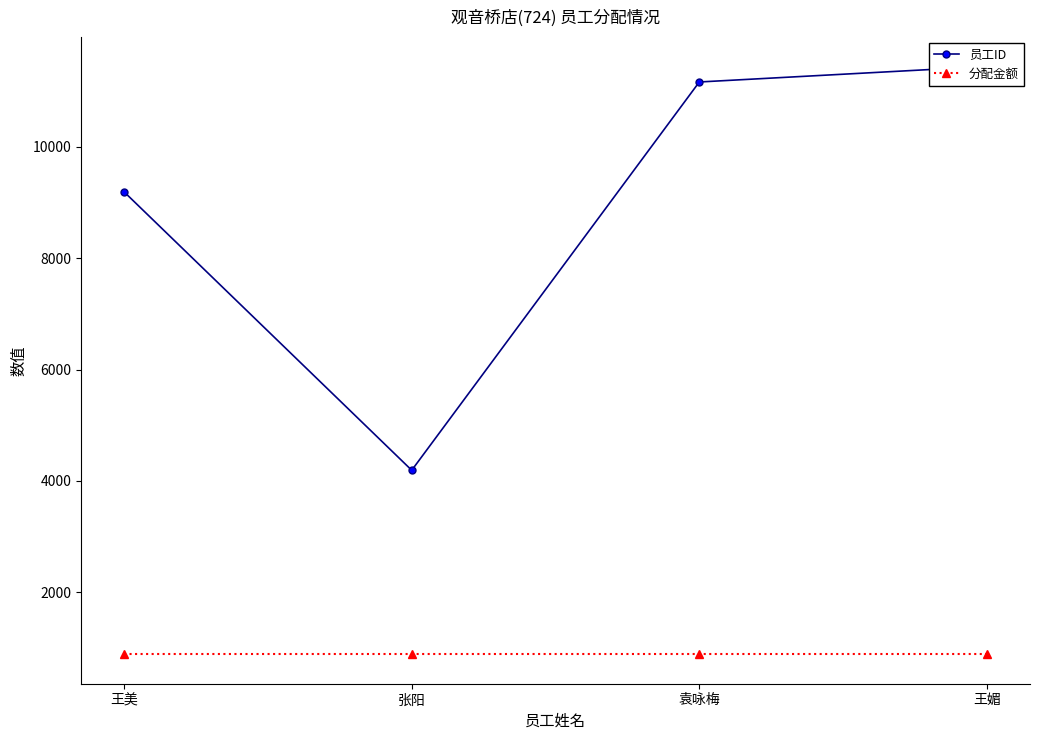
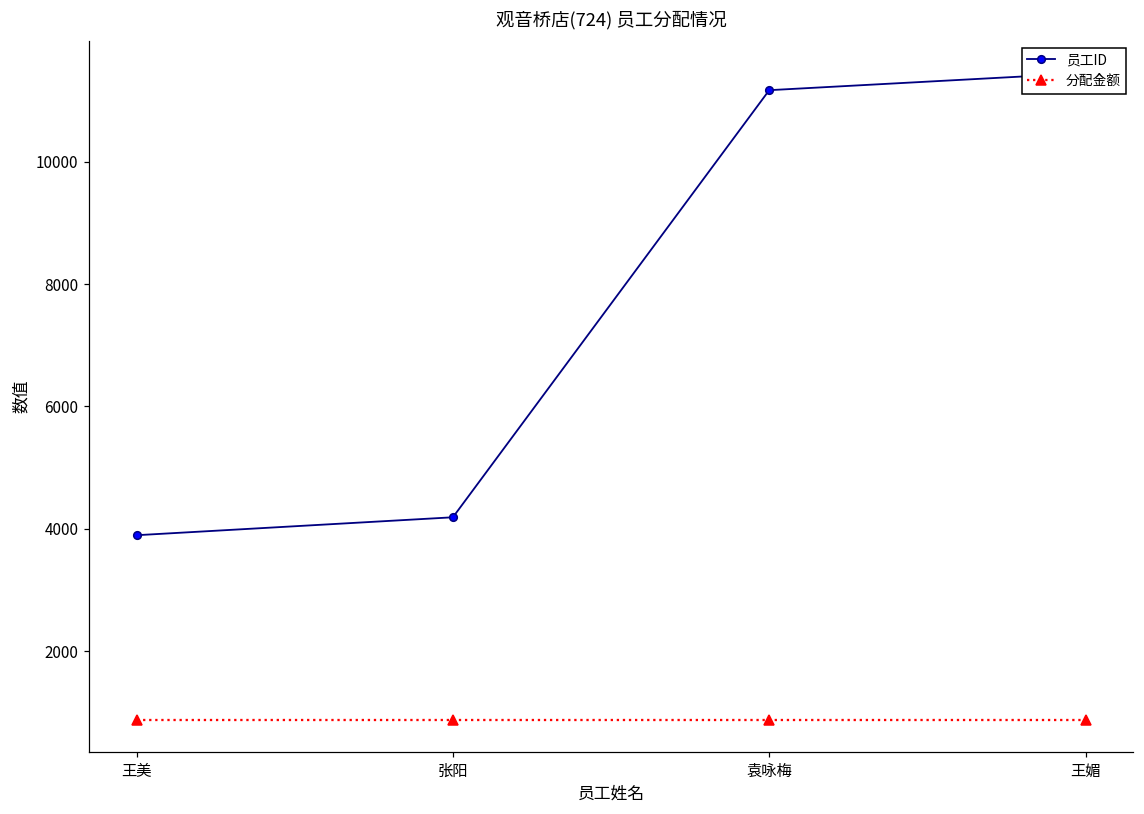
  {
    "员工ID": {
-     "王美": 9200,
+     "王美": 3900,
      "张阳": 4200,
      "袁咏梅": 11200
    },
    "分配金额": {
      "王美": 900,
      "张阳": 900,
      "袁咏梅": 900,
      "王媚": 900
    }
  }
